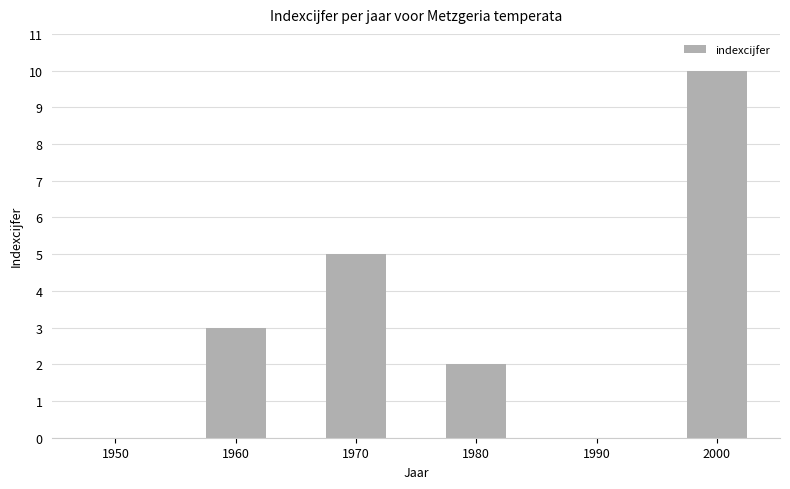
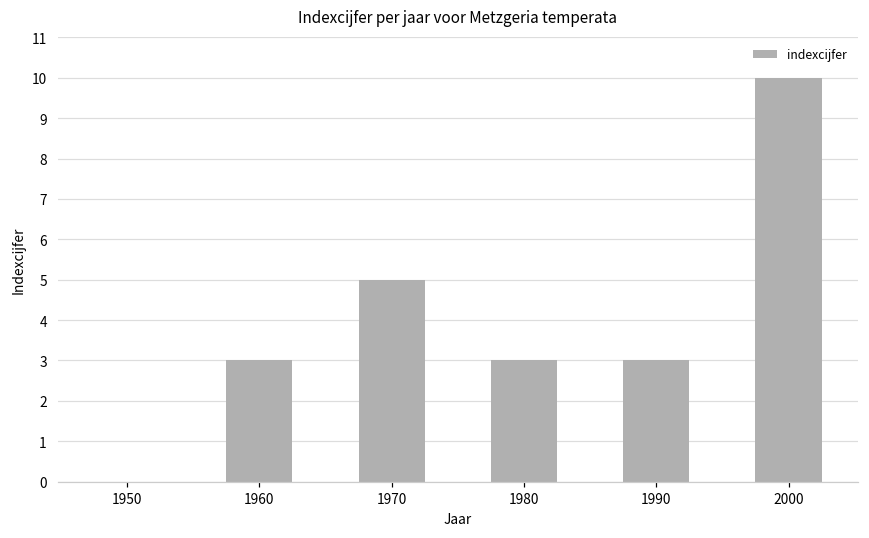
  {
    "1950": 0,
    "1960": 3,
    "1970": 5,
-   "1980": 2,
-   "1990": 0,
+   "1980": 3,
+   "1990": 3,
    "2000": 10
  }
